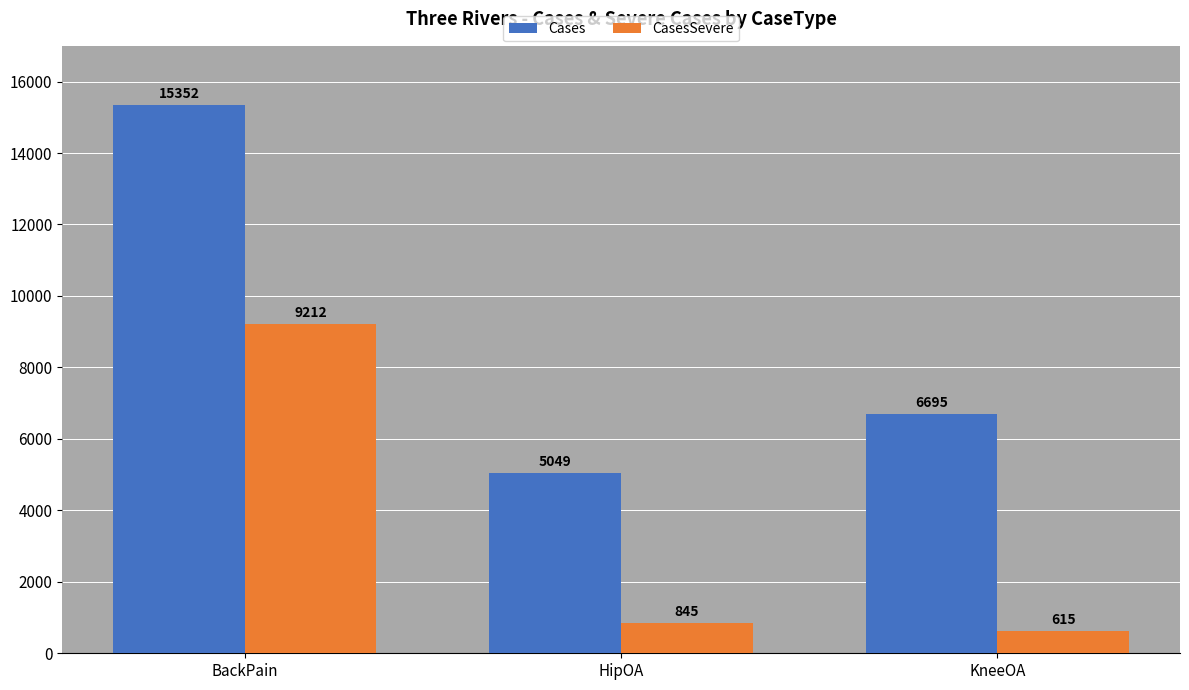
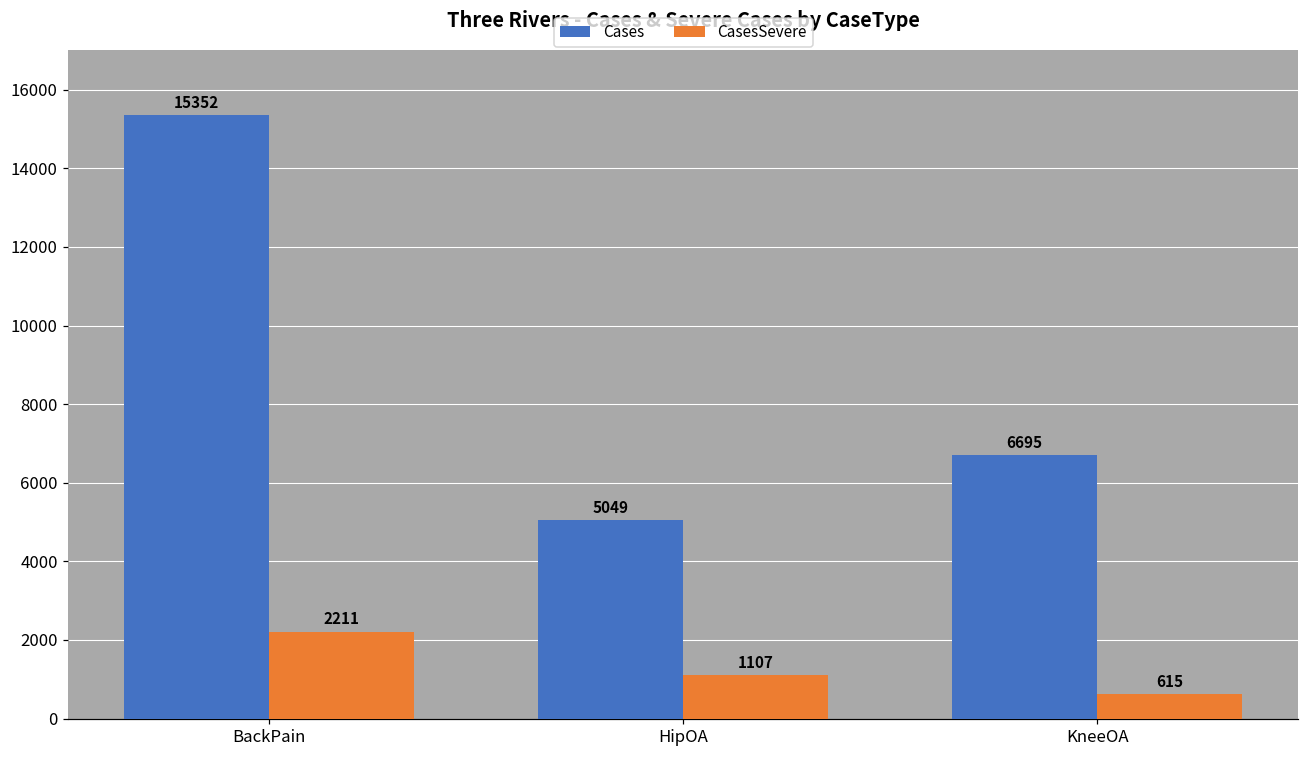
  {
    "Cases": {
      "BackPain": 15352,
      "HipOA": 5049,
      "KneeOA": 6695
    },
    "CasesSevere": {
-     "BackPain": 9212,
-     "HipOA": 845,
+     "BackPain": 2211,
+     "HipOA": 1107,
      "KneeOA": 615
    }
  }
